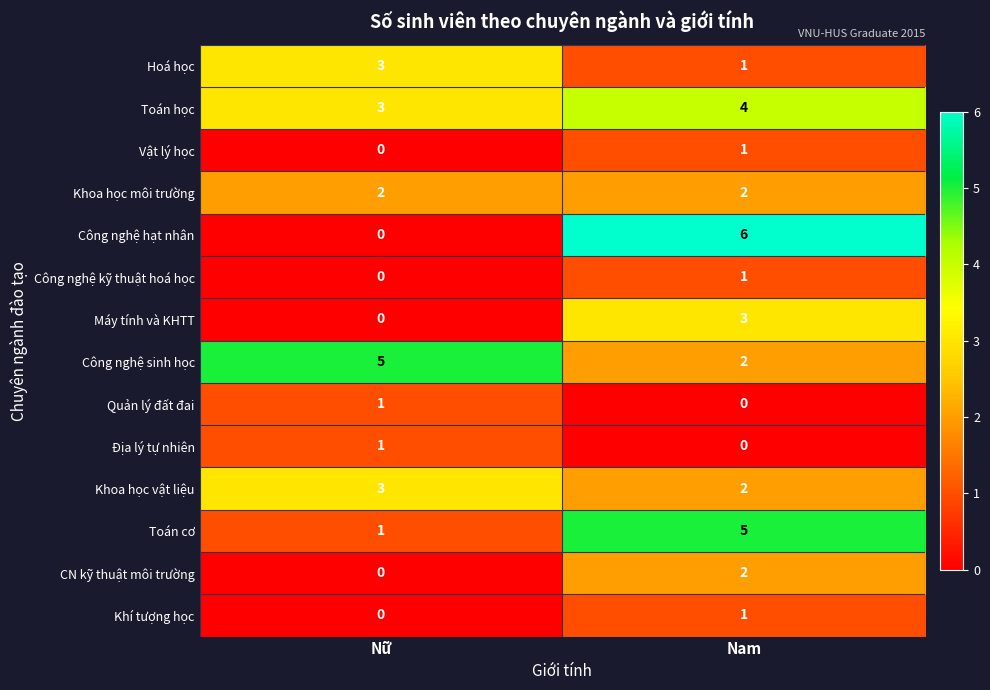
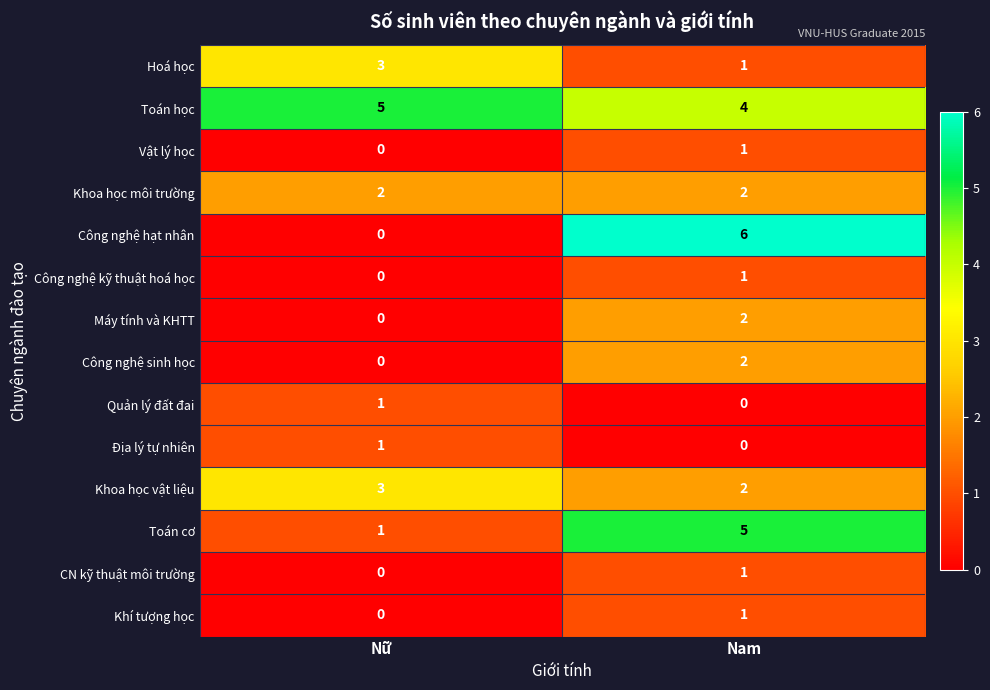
  {
    "Hoá học": {
      "Nữ": 3,
      "Nam": 1
    },
    "Toán học": {
-     "Nữ": 3,
+     "Nữ": 5,
      "Nam": 4
    },
    "Vật lý học": {
      "Nữ": 0,
      "Nam": 1
    },
    "Khoa học môi trường": {
      "Nữ": 2,
      "Nam": 2
    },
    "Công nghệ hạt nhân": {
      "Nữ": 0,
      "Nam": 6
    },
    "Công nghệ kỹ thuật hoá học": {
      "Nữ": 0,
      "Nam": 1
    },
    "Máy tính và KHTT": {
      "Nữ": 0,
-     "Nam": 3
+     "Nam": 2
    },
    "Công nghệ sinh học": {
-     "Nữ": 5,
+     "Nữ": 0,
      "Nam": 2
    },
    "Quản lý đất đai": {
      "Nữ": 1,
      "Nam": 0
    },
    "Địa lý tự nhiên": {
      "Nữ": 1,
      "Nam": 0
    },
    "Khoa học vật liệu": {
      "Nữ": 3,
      "Nam": 2
    },
    "Toán cơ": {
      "Nữ": 1,
      "Nam": 5
    },
    "CN kỹ thuật môi trường": {
      "Nữ": 0,
-     "Nam": 2
+     "Nam": 1
    },
    "Khí tượng học": {
      "Nữ": 0,
      "Nam": 1
    }
  }
